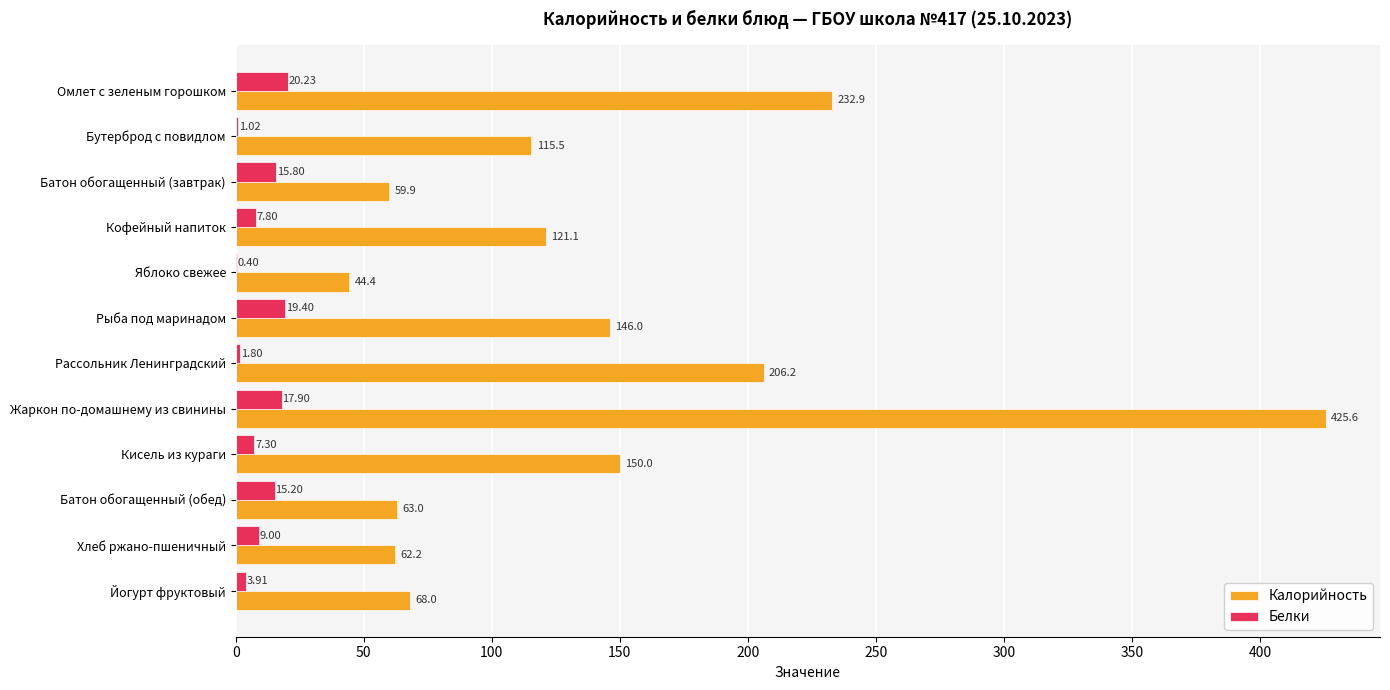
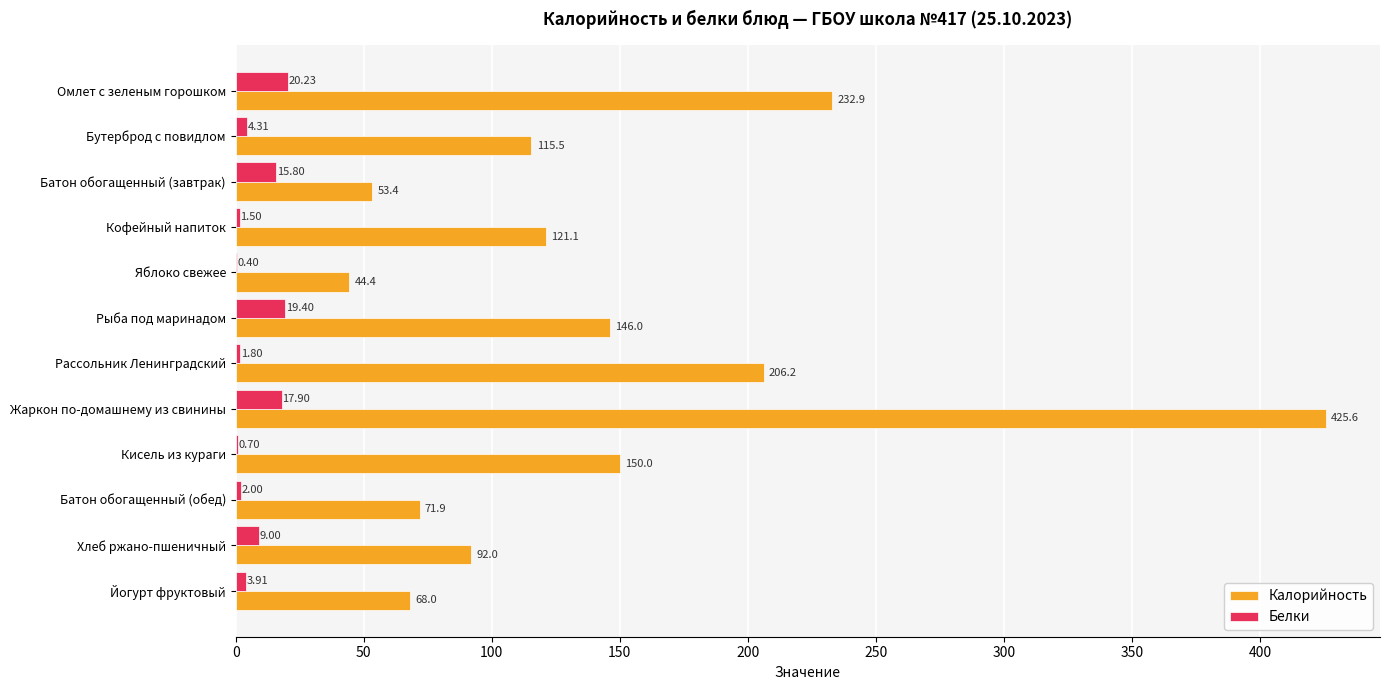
  {
    "Калорийность": {
      "Омлет с зеленым горошком": 232.9,
      "Бутерброд с повидлом": 115.5,
-     "Батон обогащенный (завтрак)": 59.9,
+     "Батон обогащенный (завтрак)": 53.4,
      "Кофейный напиток": 121.1,
      "Яблоко свежее": 44.4,
      "Рыба под маринадом": 146.0,
      "Рассольник Ленинградский": 206.2,
      "Жаркон по-домашнему из свинины": 425.6,
      "Кисель из кураги": 150.0,
-     "Батон обогащенный (обед)": 63.0,
-     "Хлеб ржано-пшеничный": 62.2,
+     "Батон обогащенный (обед)": 71.9,
+     "Хлеб ржано-пшеничный": 92.0,
      "Йогурт фруктовый": 68.0
    },
    "Белки": {
      "Омлет с зеленым горошком": 20.23,
-     "Бутерброд с повидлом": 1.02,
+     "Бутерброд с повидлом": 4.31,
      "Батон обогащенный (завтрак)": 15.80,
-     "Кофейный напиток": 7.80,
+     "Кофейный напиток": 1.50,
      "Яблоко свежее": 0.40,
      "Рыба под маринадом": 19.40,
      "Рассольник Ленинградский": 1.80,
      "Жаркон по-домашнему из свинины": 17.90,
-     "Кисель из кураги": 7.30,
-     "Батон обогащенный (обед)": 15.20,
+     "Кисель из кураги": 0.70,
+     "Батон обогащенный (обед)": 2.00,
      "Хлеб ржано-пшеничный": 9.00,
      "Йогурт фруктовый": 3.91
    }
  }
